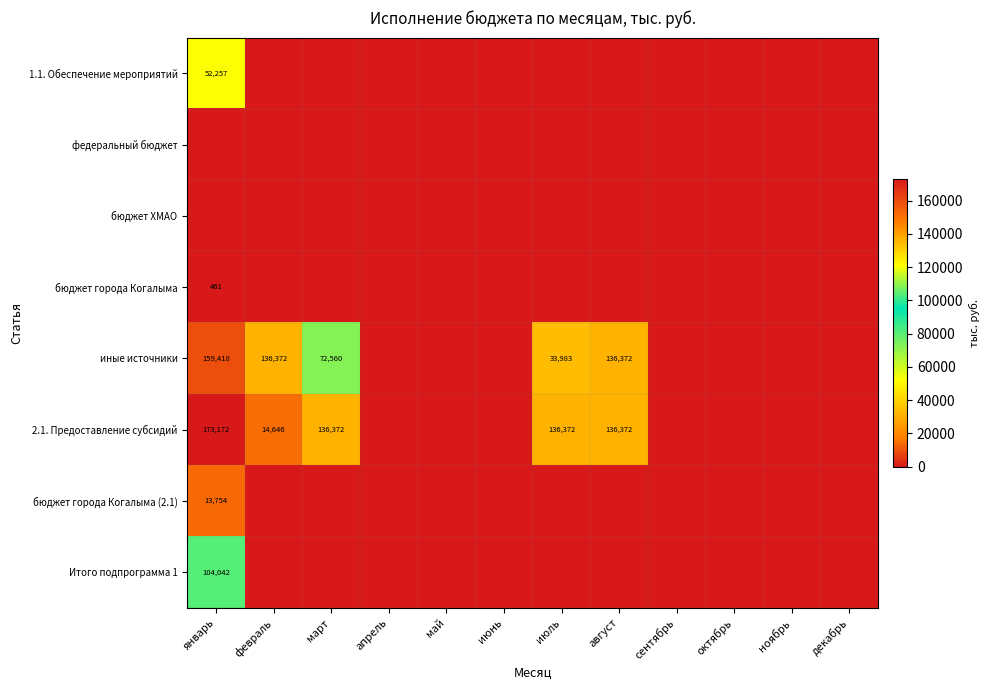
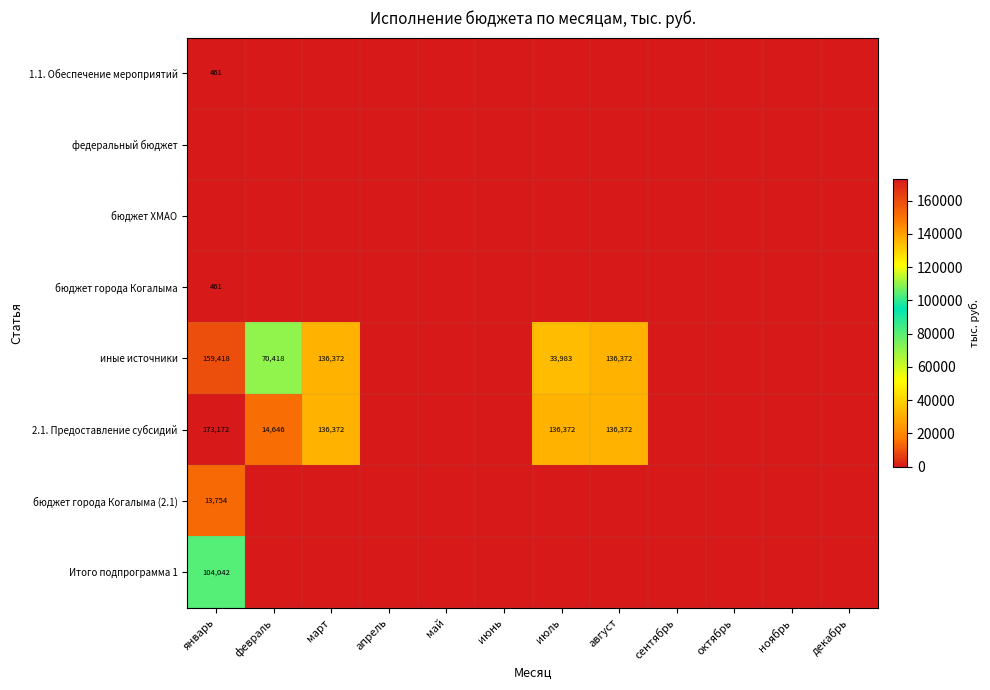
  {
    "1.1. Обеспечение мероприятий": {
-     "январь": "52,257"
+     "январь": "461"
    },
    "бюджет города Когалыма": {
      "январь": "461"
    },
    "иные источники": {
      "январь": "159,418",
-     "февраль": "136,372",
-     "март": "72,560",
+     "февраль": "70,418",
+     "март": "136,372",
      "июль": "33,983",
      "август": "136,372"
    },
    "2.1. Предоставление субсидий": {
      "январь": "173,172",
      "февраль": "14,646",
      "март": "136,372",
      "июль": "136,372",
      "август": "136,372"
    },
    "бюджет города Когалыма (2.1)": {
      "январь": "13,754"
    },
    "Итого подпрограмма 1": {
      "январь": "104,042"
    }
  }
